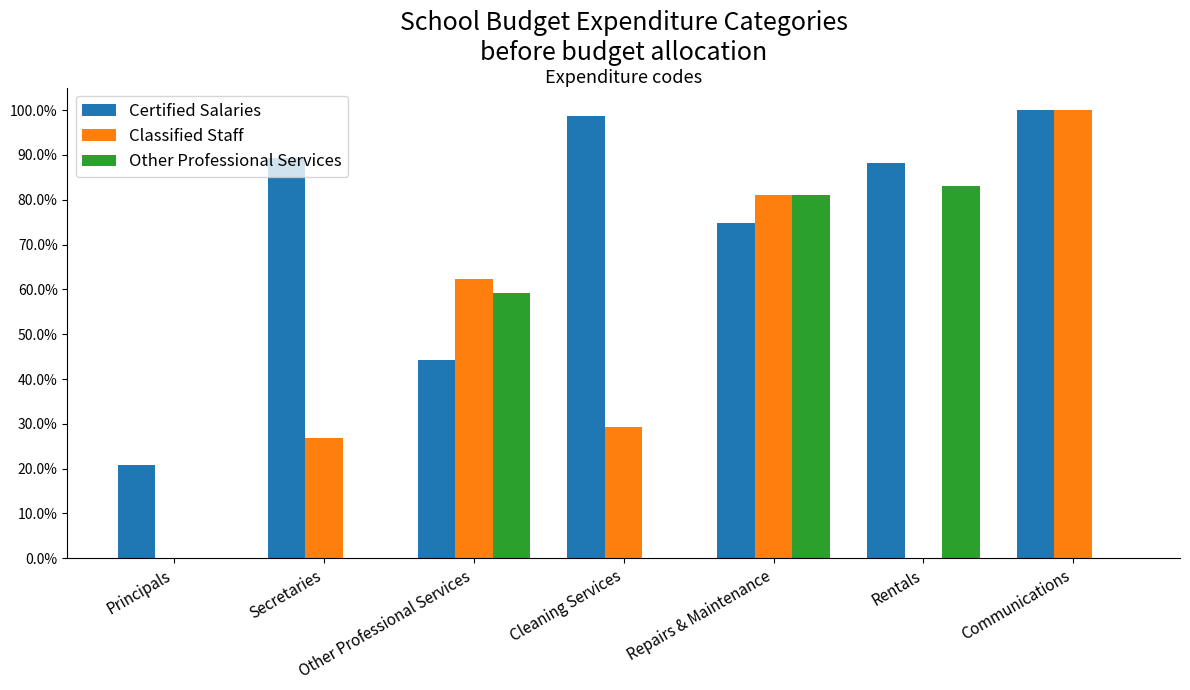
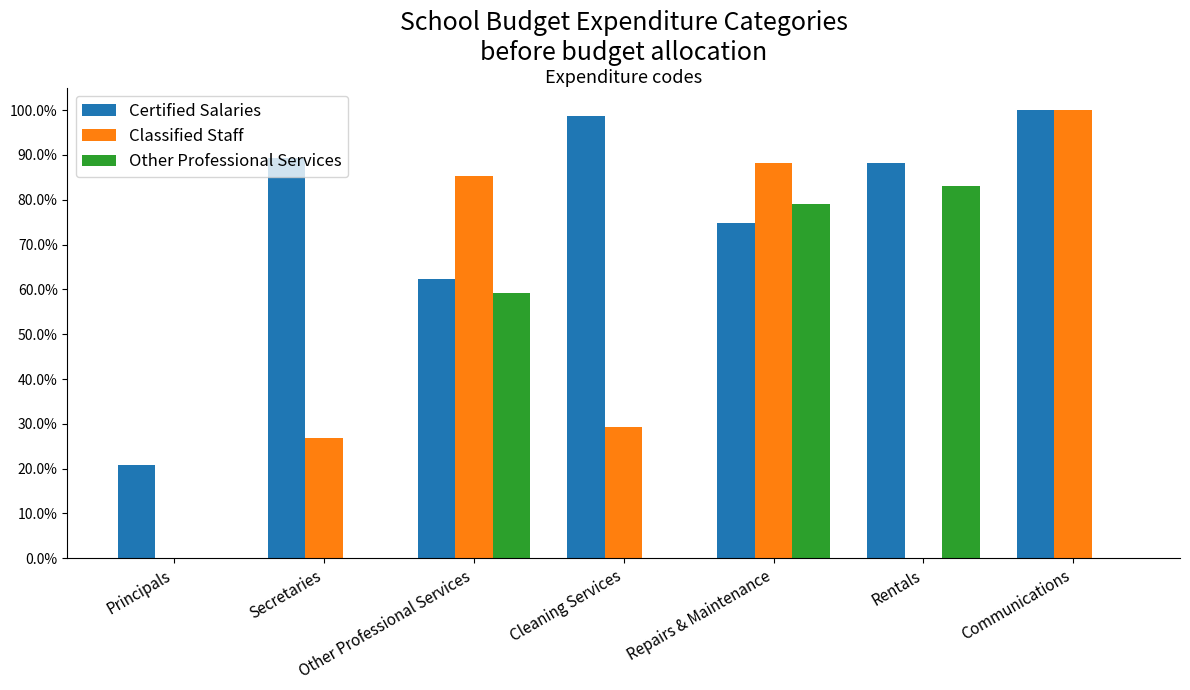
  {
    "Certified Salaries": {
      "Principals": "21%",
-     "Other Professional Services": "44%",
+     "Other Professional Services": "62%",
      "Cleaning Services": "99%",
      "Repairs & Maintenance": "75%",
      "Rentals": "88%",
      "Communications": "100%"
    },
    "Classified Staff": {
      "Principals": "0%",
      "Secretaries": "27%",
-     "Other Professional Services": "62%",
+     "Other Professional Services": "85%",
      "Cleaning Services": "29%",
-     "Repairs & Maintenance": "81%",
+     "Repairs & Maintenance": "88%",
      "Rentals": "0%",
      "Communications": "100%"
    },
    "Other Professional Services": {
      "Principals": "0%",
      "Secretaries": "0%",
      "Other Professional Services": "59%",
      "Cleaning Services": "0%",
-     "Repairs & Maintenance": "81%",
+     "Repairs & Maintenance": "79%",
      "Rentals": "83%",
      "Communications": "0%"
    }
  }
